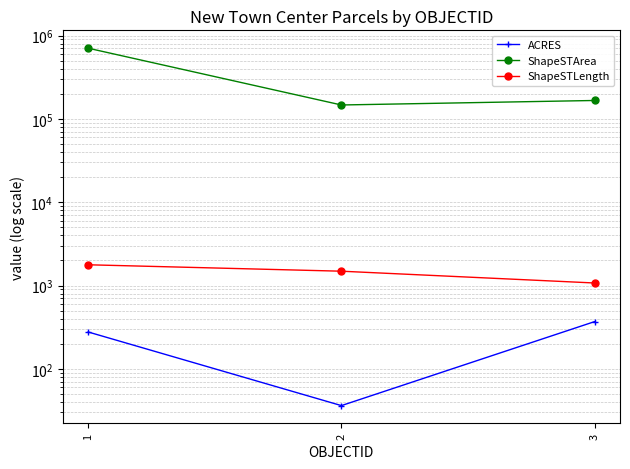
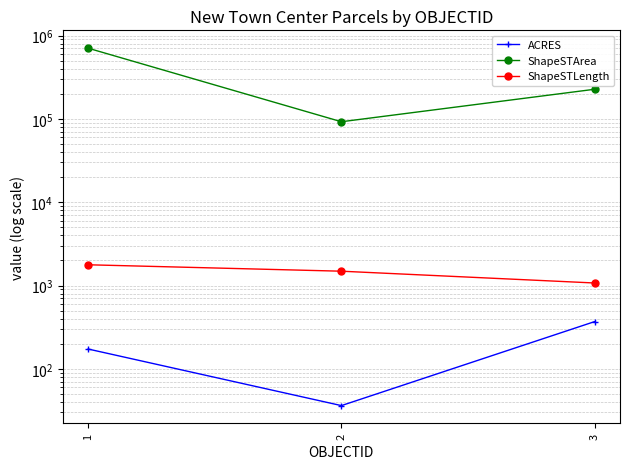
  {
    "ACRES": {
-     "1": 280,
+     "1": 170,
      "2": 40,
      "3": 400
    },
    "ShapeSTArea": {
      "1": 700000,
-     "2": 150000,
-     "3": 170000
+     "2": 90000,
+     "3": 230000
    },
    "ShapeSTLength": {
      "1": 1800,
      "2": 1500,
      "3": 1100
    }
  }
